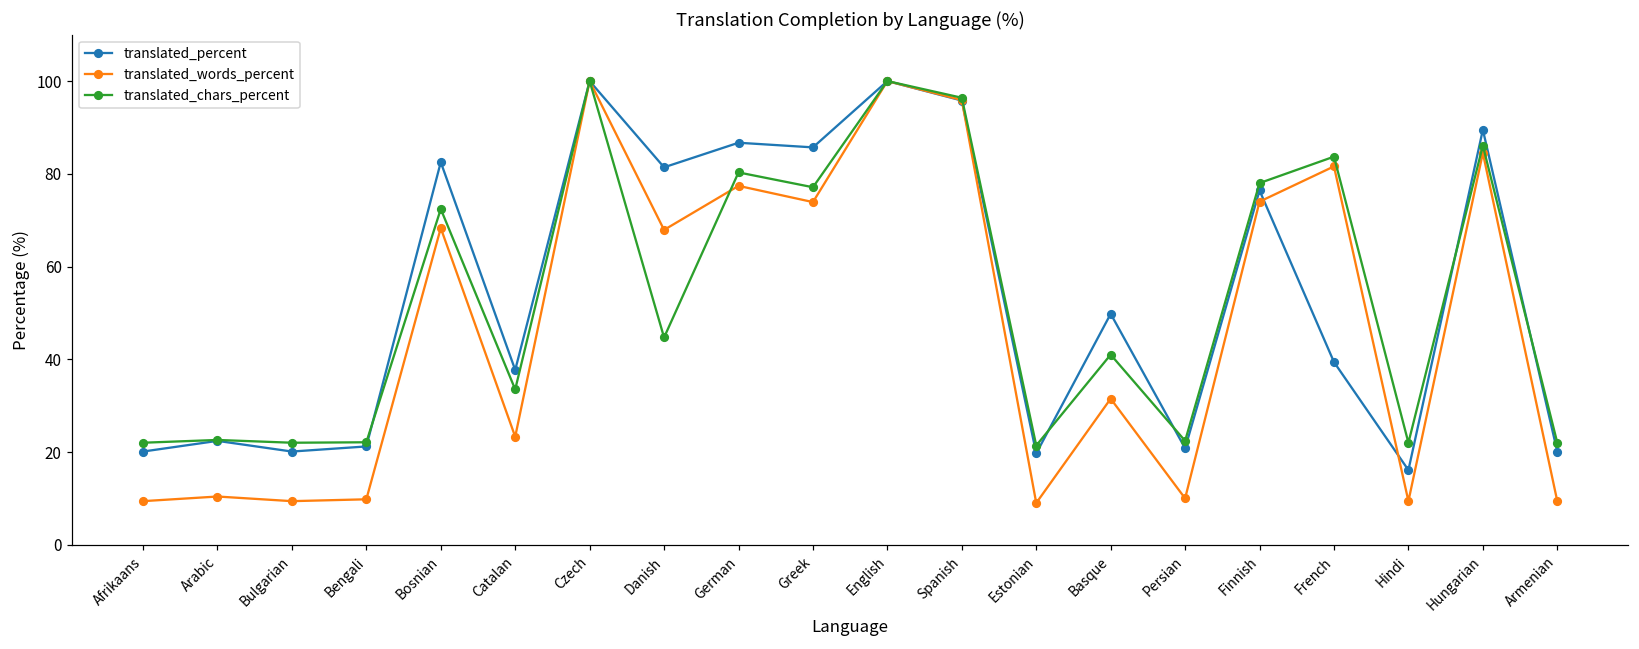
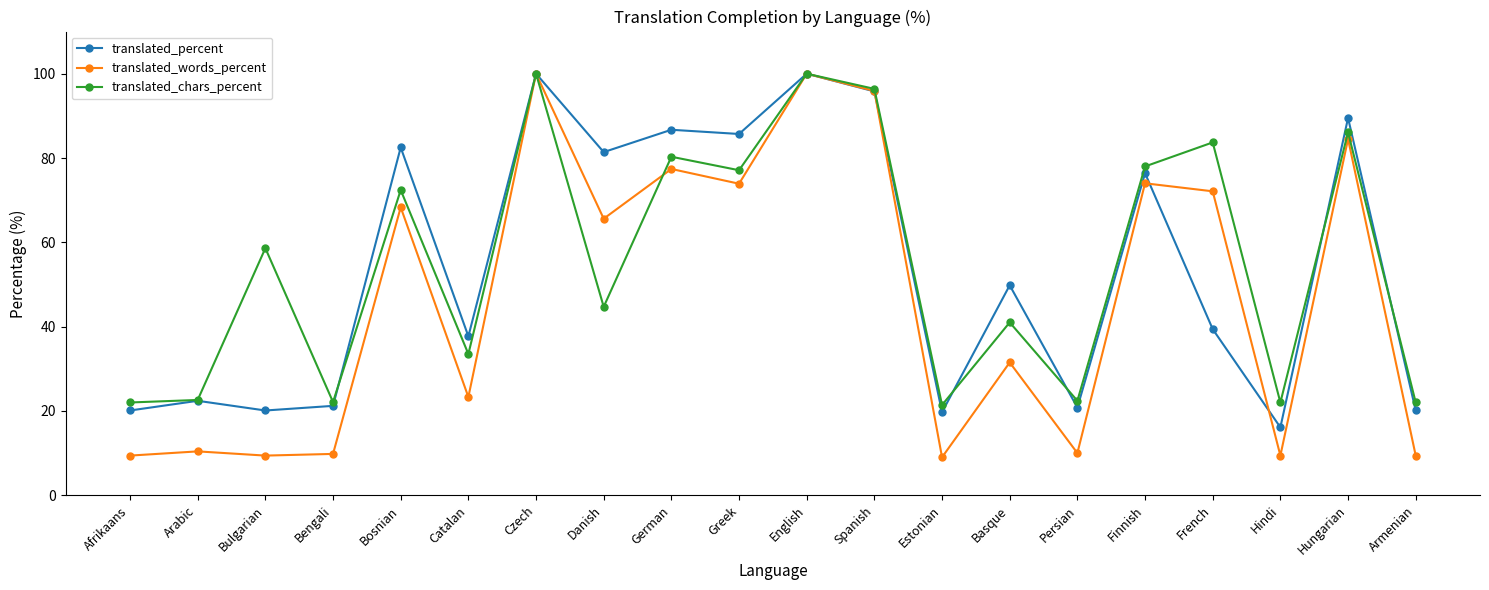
  {
    "translated_percent": {
      "Afrikaans": 20,
      "Bulgarian": 20,
      "Bengali": 21,
      "Bosnian": 83,
      "Catalan": 38,
      "Danish": 81,
      "German": 87,
      "Greek": 86,
      "Estonian": 20,
      "Basque": 50,
      "Persian": 21,
      "Finnish": 76,
      "French": 39,
      "Hindi": 16,
      "Hungarian": 90,
      "Armenian": 20
    },
    "translated_words_percent": {
      "Afrikaans": 9,
      "Arabic": 10,
      "Bulgarian": 9,
      "Bengali": 10,
      "Bosnian": 68,
      "Catalan": 23,
-     "Danish": 68,
+     "Danish": 66,
      "German": 77,
      "Greek": 74,
      "Estonian": 9,
      "Basque": 32,
      "Persian": 10,
      "Finnish": 74,
-     "French": 82,
+     "French": 72,
      "Hindi": 9,
      "Hungarian": 85,
      "Armenian": 9
    },
    "translated_chars_percent": {
      "Afrikaans": 22,
-     "Bulgarian": 22,
+     "Bulgarian": 59,
      "Bengali": 22,
      "Bosnian": 72,
      "Catalan": 34,
      "Danish": 45,
      "German": 80,
      "Greek": 77,
      "Estonian": 21,
      "Basque": 41,
      "Persian": 22,
      "Finnish": 78,
      "French": 84,
      "Hindi": 22,
      "Hungarian": 86,
      "Armenian": 22
    }
  }
